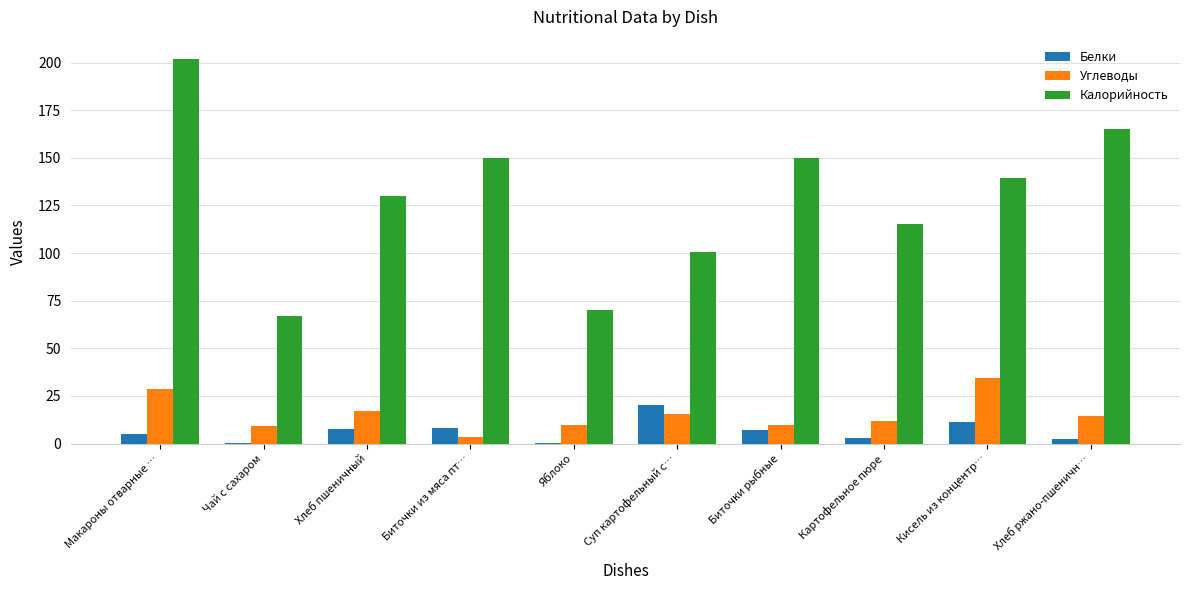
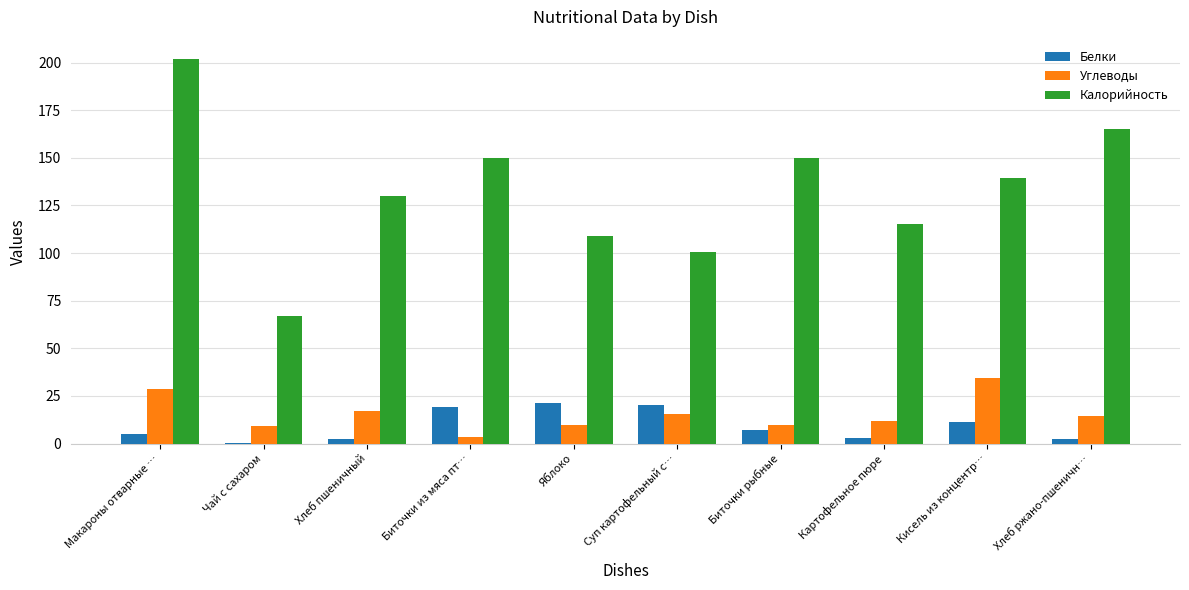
  {
    "Белки": {
      "Макароны отварные …": 5,
-     "Хлеб пшеничный": 8,
-     "Биточки из мяса пт…": 8,
-     "Яблоко": 0,
+     "Хлеб пшеничный": 2,
+     "Биточки из мяса пт…": 19,
+     "Яблоко": 21,
      "Суп картофельный с…": 20,
      "Биточки рыбные": 7,
      "Картофельное пюре": 3,
      "Кисель из концентр…": 11,
      "Хлеб ржано-пшеничн…": 2
    },
    "Углеводы": {
      "Макароны отварные …": 29,
      "Чай с сахаром": 9,
      "Хлеб пшеничный": 17,
      "Биточки из мяса пт…": 4,
      "Яблоко": 10,
      "Суп картофельный с…": 15,
      "Биточки рыбные": 10,
      "Картофельное пюре": 12,
      "Кисель из концентр…": 34,
      "Хлеб ржано-пшеничн…": 15
    },
    "Калорийность": {
      "Макароны отварные …": 202,
      "Чай с сахаром": 67,
      "Хлеб пшеничный": 130,
      "Биточки из мяса пт…": 150,
-     "Яблоко": 70,
+     "Яблоко": 109,
      "Суп картофельный с…": 101,
      "Биточки рыбные": 150,
      "Картофельное пюре": 116,
      "Кисель из концентр…": 140,
      "Хлеб ржано-пшеничн…": 165
    }
  }
